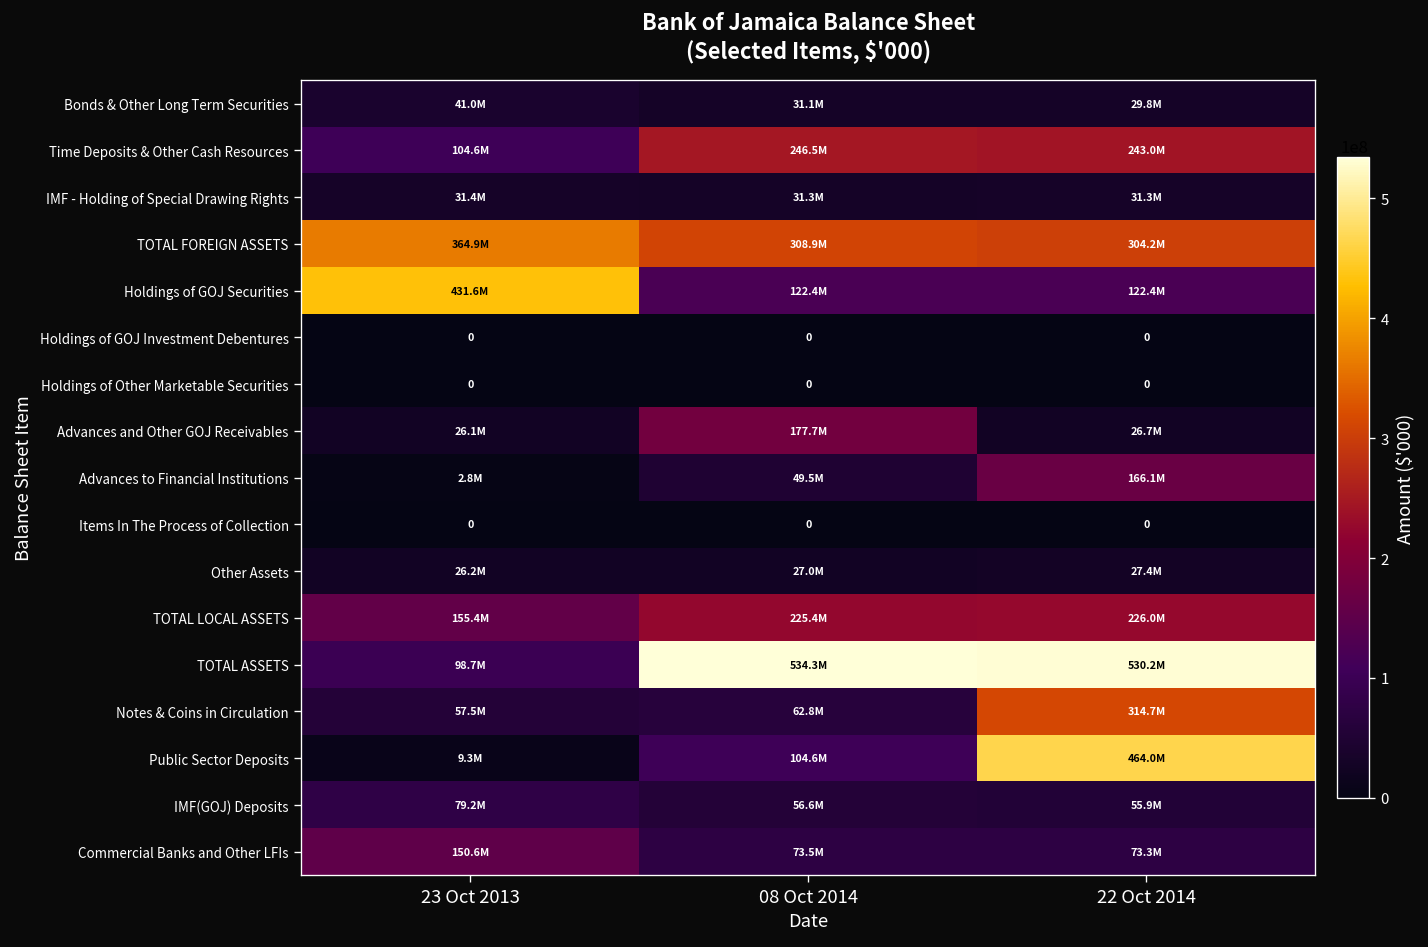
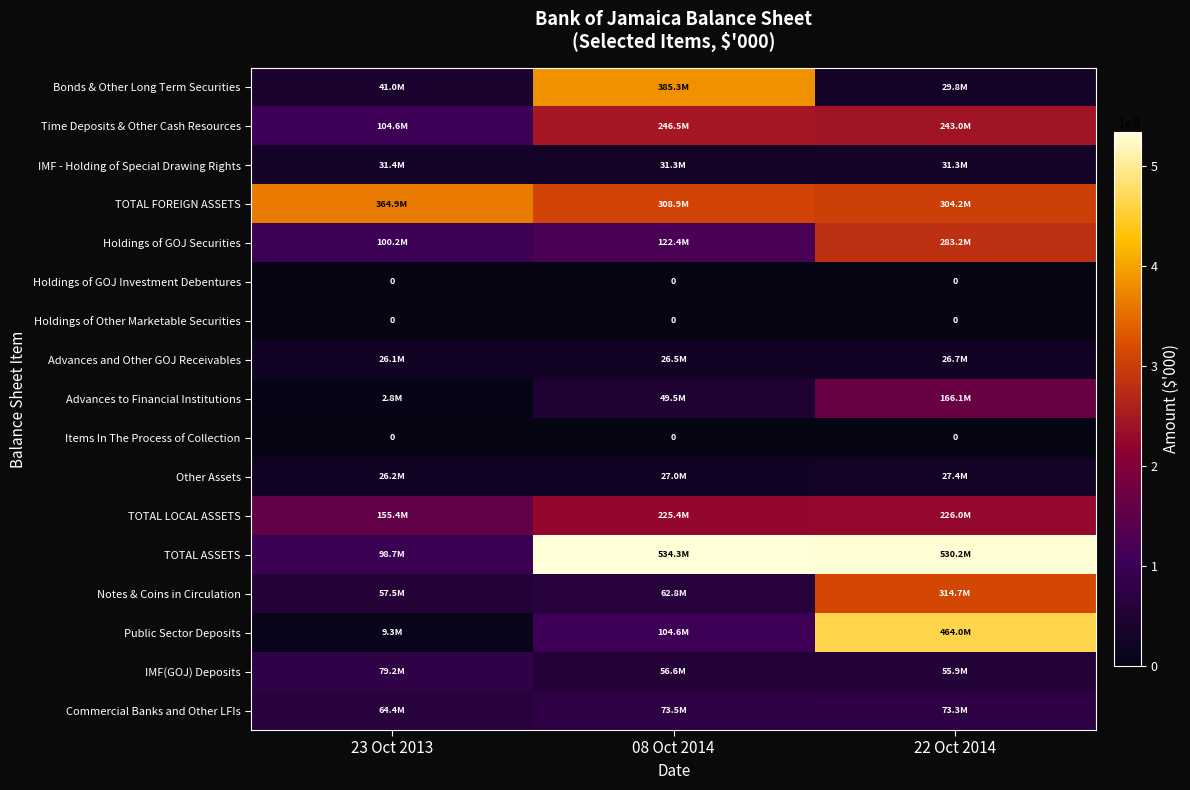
  {
    "Bonds & Other Long Term Securities": {
      "23 Oct 2013": "41.0M",
-     "08 Oct 2014": "31.1M",
+     "08 Oct 2014": "385.3M",
      "22 Oct 2014": "29.8M"
    },
    "Time Deposits & Other Cash Resources": {
      "23 Oct 2013": "104.6M",
      "08 Oct 2014": "246.5M",
      "22 Oct 2014": "243.0M"
    },
    "IMF - Holding of Special Drawing Rights": {
      "23 Oct 2013": "31.4M",
      "08 Oct 2014": "31.3M",
      "22 Oct 2014": "31.3M"
    },
    "TOTAL FOREIGN ASSETS": {
      "23 Oct 2013": "364.9M",
      "08 Oct 2014": "308.9M",
      "22 Oct 2014": "304.2M"
    },
    "Holdings of GOJ Securities": {
-     "23 Oct 2013": "431.6M",
+     "23 Oct 2013": "100.2M",
      "08 Oct 2014": "122.4M",
-     "22 Oct 2014": "122.4M"
+     "22 Oct 2014": "283.2M"
    },
    "Holdings of GOJ Investment Debentures": {
      "23 Oct 2013": "0",
      "08 Oct 2014": "0",
      "22 Oct 2014": "0"
    },
    "Holdings of Other Marketable Securities": {
      "23 Oct 2013": "0",
      "08 Oct 2014": "0",
      "22 Oct 2014": "0"
    },
    "Advances and Other GOJ Receivables": {
      "23 Oct 2013": "26.1M",
-     "08 Oct 2014": "177.7M",
+     "08 Oct 2014": "26.5M",
      "22 Oct 2014": "26.7M"
    },
    "Advances to Financial Institutions": {
      "23 Oct 2013": "2.8M",
      "08 Oct 2014": "49.5M",
      "22 Oct 2014": "166.1M"
    },
    "Items In The Process of Collection": {
      "23 Oct 2013": "0",
      "08 Oct 2014": "0",
      "22 Oct 2014": "0"
    },
    "Other Assets": {
      "23 Oct 2013": "26.2M",
      "08 Oct 2014": "27.0M",
      "22 Oct 2014": "27.4M"
    },
    "TOTAL LOCAL ASSETS": {
      "23 Oct 2013": "155.4M",
      "08 Oct 2014": "225.4M",
      "22 Oct 2014": "226.0M"
    },
    "TOTAL ASSETS": {
      "23 Oct 2013": "98.7M",
      "08 Oct 2014": "534.3M",
      "22 Oct 2014": "530.2M"
    },
    "Notes & Coins in Circulation": {
      "23 Oct 2013": "57.5M",
      "08 Oct 2014": "62.8M",
      "22 Oct 2014": "314.7M"
    },
    "Public Sector Deposits": {
      "23 Oct 2013": "9.3M",
      "08 Oct 2014": "104.6M",
      "22 Oct 2014": "464.0M"
    },
    "IMF(GOJ) Deposits": {
      "23 Oct 2013": "79.2M",
      "08 Oct 2014": "56.6M",
      "22 Oct 2014": "55.9M"
    },
    "Commercial Banks and Other LFIs": {
-     "23 Oct 2013": "150.6M",
+     "23 Oct 2013": "64.4M",
      "08 Oct 2014": "73.5M",
      "22 Oct 2014": "73.3M"
    }
  }
